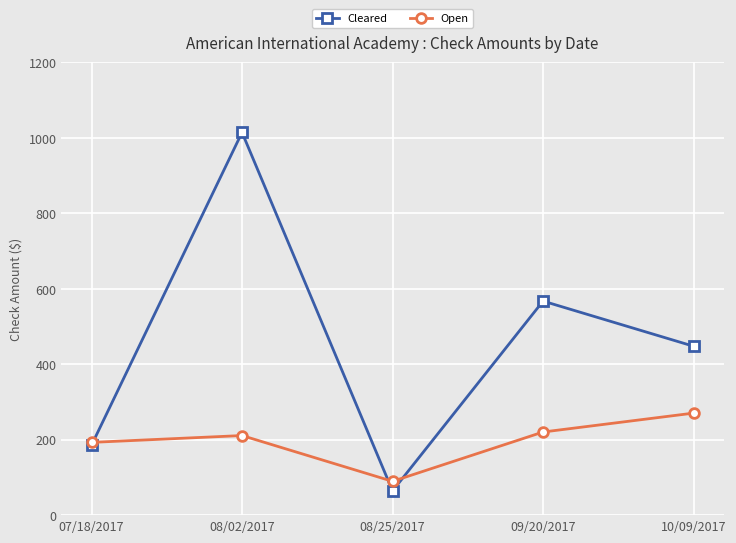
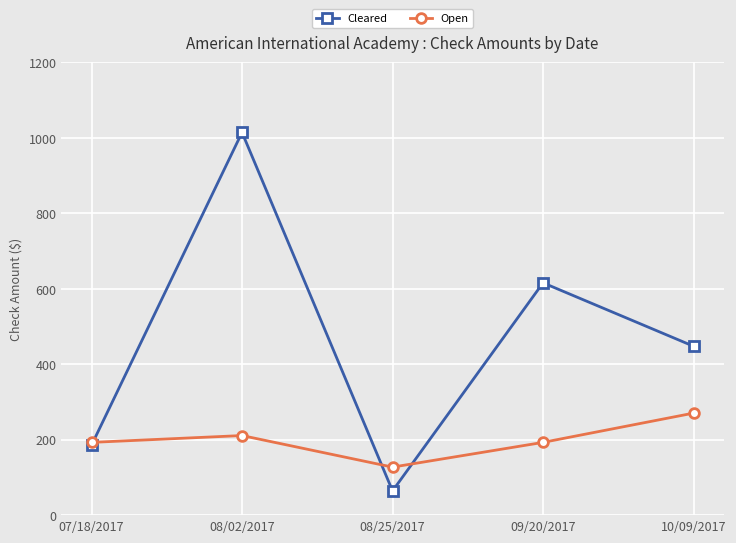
  {
    "Cleared": {
      "07/18/2017": 190,
      "08/02/2017": 1010,
      "08/25/2017": 60,
-     "09/20/2017": 570,
+     "09/20/2017": 620,
      "10/09/2017": 450
    },
    "Open": {
      "07/18/2017": 190,
      "08/02/2017": 210,
-     "08/25/2017": 90,
-     "09/20/2017": 220,
+     "08/25/2017": 130,
+     "09/20/2017": 190,
      "10/09/2017": 270
    }
  }
